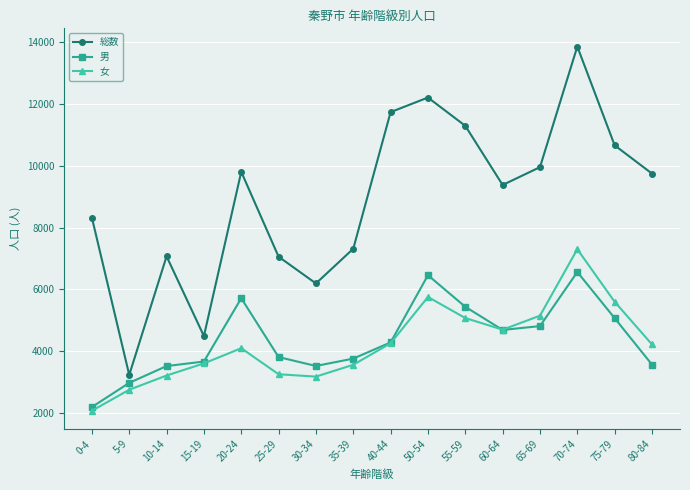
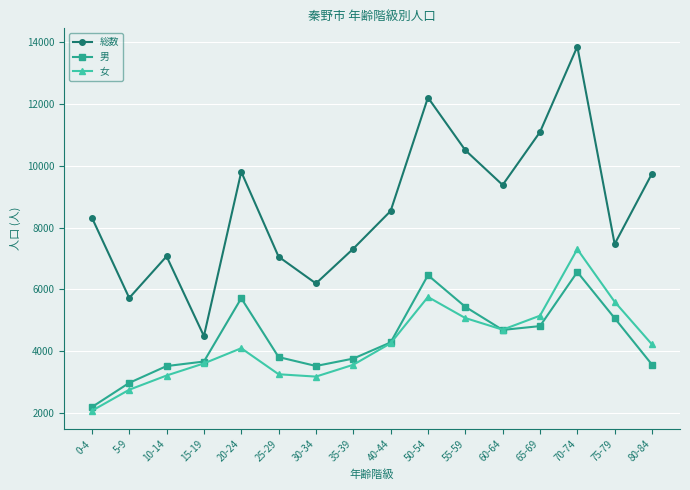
  {
    "総数": {
      "0-4": 8300,
-     "5-9": 3200,
+     "5-9": 5700,
      "10-14": 7100,
      "15-19": 4500,
      "20-24": 9800,
      "25-29": 7100,
      "30-34": 6200,
      "35-39": 7300,
-     "40-44": 11700,
+     "40-44": 8500,
      "50-54": 12200,
-     "55-59": 11300,
+     "55-59": 10500,
      "60-64": 9400,
-     "65-69": 10000,
+     "65-69": 11100,
      "70-74": 13900,
-     "75-79": 10700,
+     "75-79": 7500,
      "80-84": 9700
    }
  }
